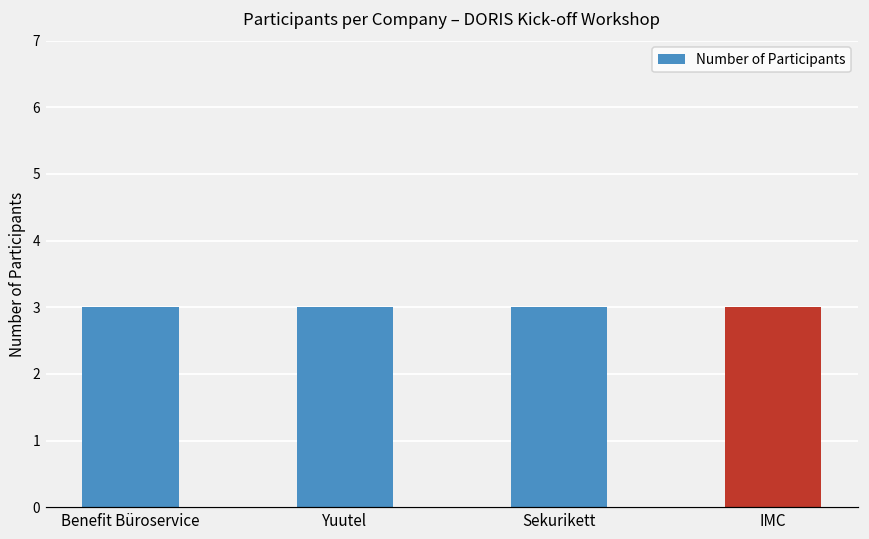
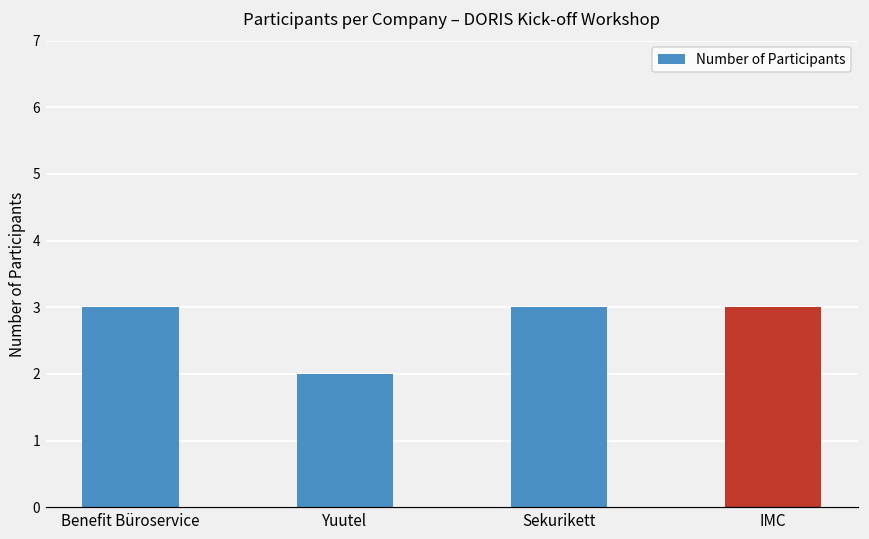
  {
    "Benefit Büroservice": 3,
-   "Yuutel": 3,
+   "Yuutel": 2,
    "Sekurikett": 3,
    "IMC": 3
  }
